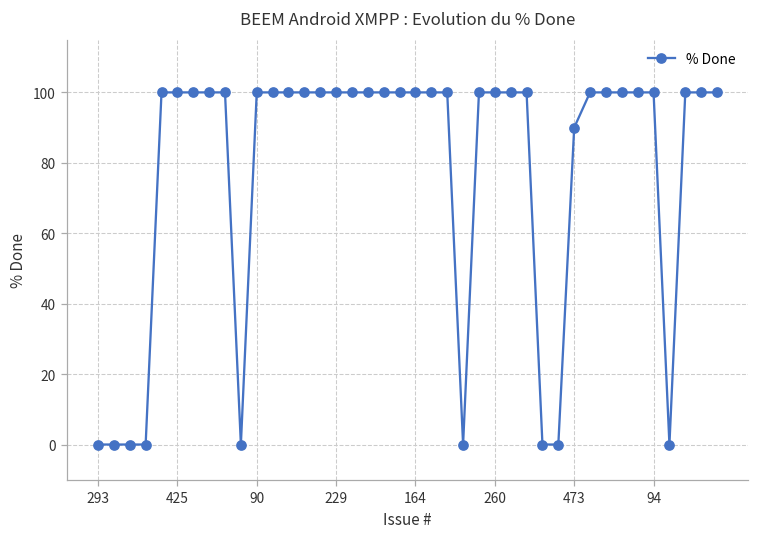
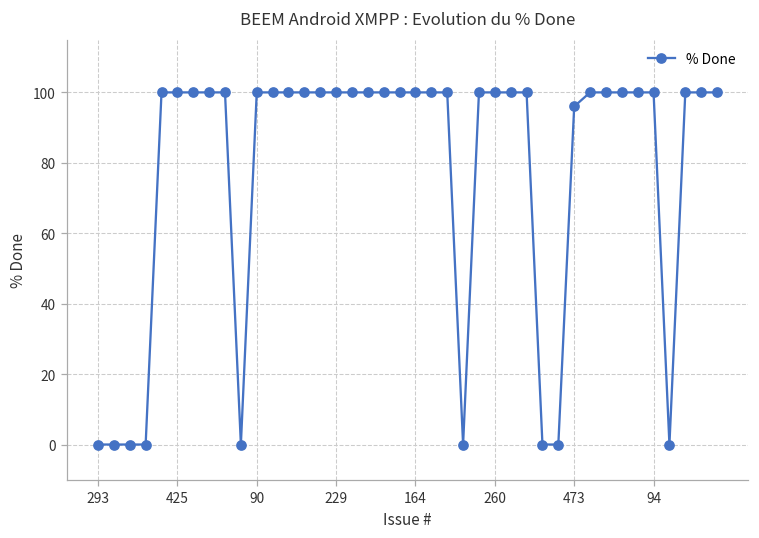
  {
    "293": 0,
    "425": 100,
    "90": 100,
    "229": 100,
    "164": 100,
    "260": 100,
-   "473": 90,
+   "473": 96,
    "94": 100
  }
